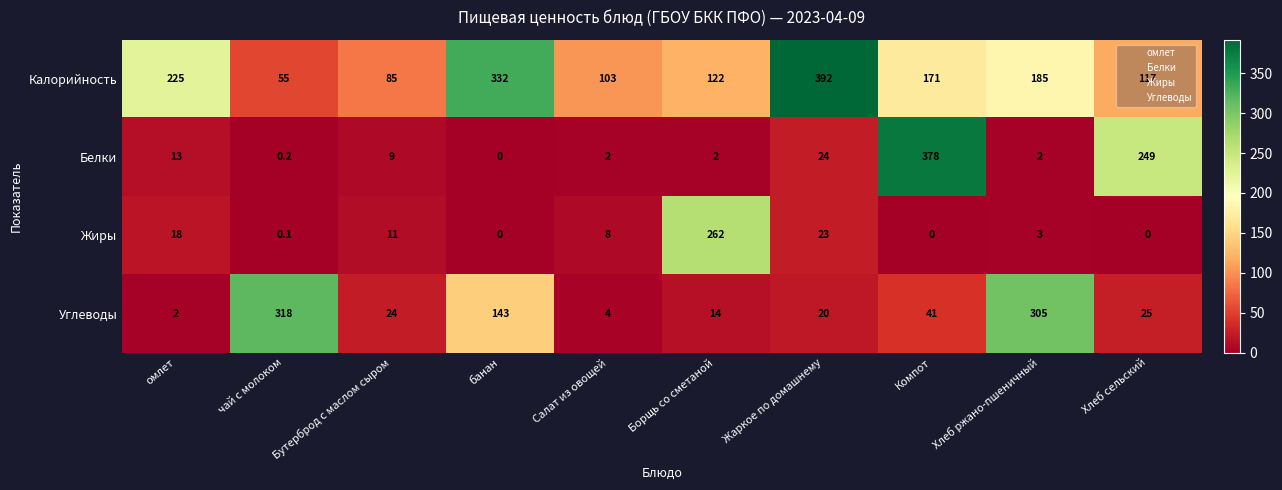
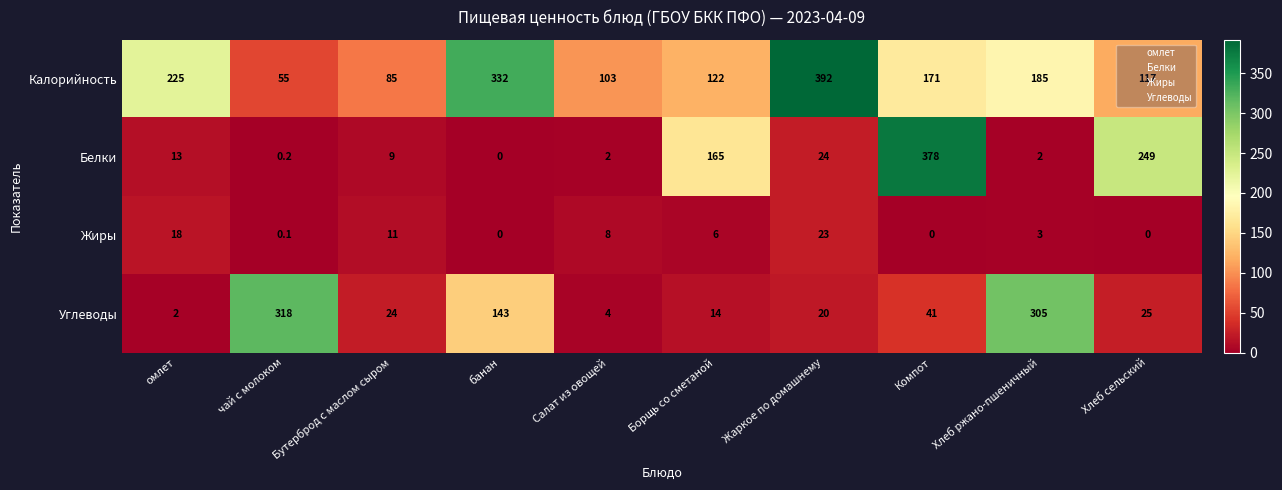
  {
    "Калорийность": {
      "омлет": 225,
      "чай с молоком": 55,
      "Бутерброд с маслом сыром": 85,
      "банан": 332,
      "Салат из овощей": 103,
      "Борщь со сметаной": 122,
      "Жаркое по домашнему": 392,
      "Компот": 171,
      "Хлеб ржано-пшеничный": 185
    },
    "Белки": {
      "омлет": 13,
      "чай с молоком": 0.2,
      "Бутерброд с маслом сыром": 9,
      "банан": 0,
      "Салат из овощей": 2,
-     "Борщь со сметаной": 2,
+     "Борщь со сметаной": 165,
      "Жаркое по домашнему": 24,
      "Компот": 378,
      "Хлеб ржано-пшеничный": 2,
      "Хлеб сельский": 249
    },
    "Жиры": {
      "омлет": 18,
      "чай с молоком": 0.1,
      "Бутерброд с маслом сыром": 11,
      "банан": 0,
      "Салат из овощей": 8,
-     "Борщь со сметаной": 262,
+     "Борщь со сметаной": 6,
      "Жаркое по домашнему": 23,
      "Компот": 0,
      "Хлеб ржано-пшеничный": 3,
      "Хлеб сельский": 0
    },
    "Углеводы": {
      "омлет": 2,
      "чай с молоком": 318,
      "Бутерброд с маслом сыром": 24,
      "банан": 143,
      "Салат из овощей": 4,
      "Борщь со сметаной": 14,
      "Жаркое по домашнему": 20,
      "Компот": 41,
      "Хлеб ржано-пшеничный": 305,
      "Хлеб сельский": 25
    }
  }
